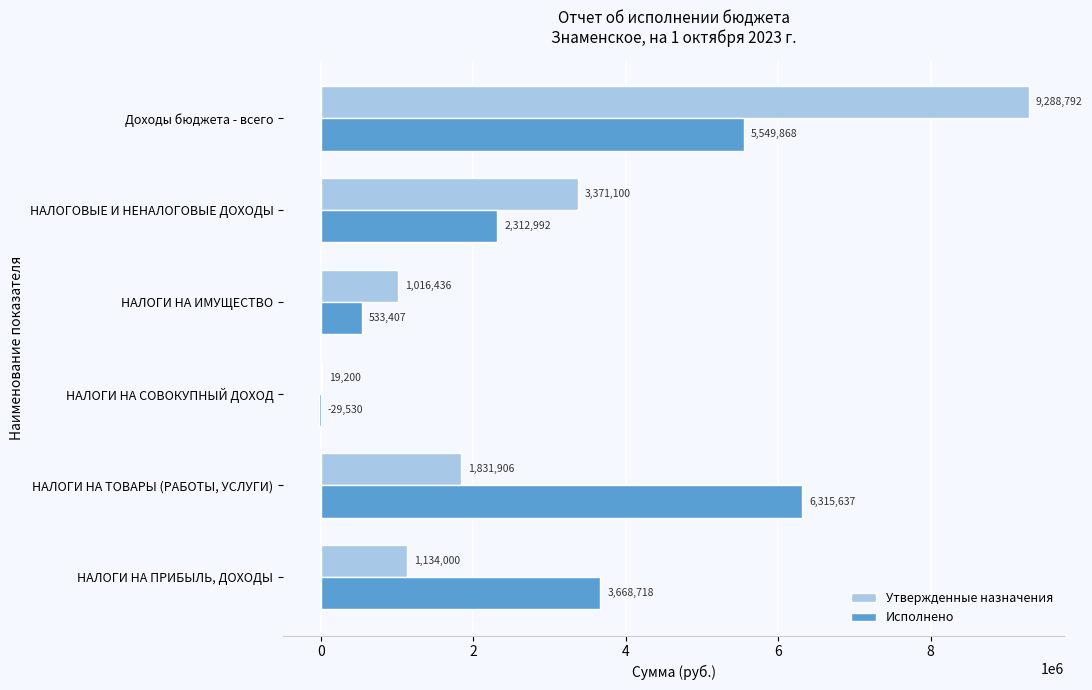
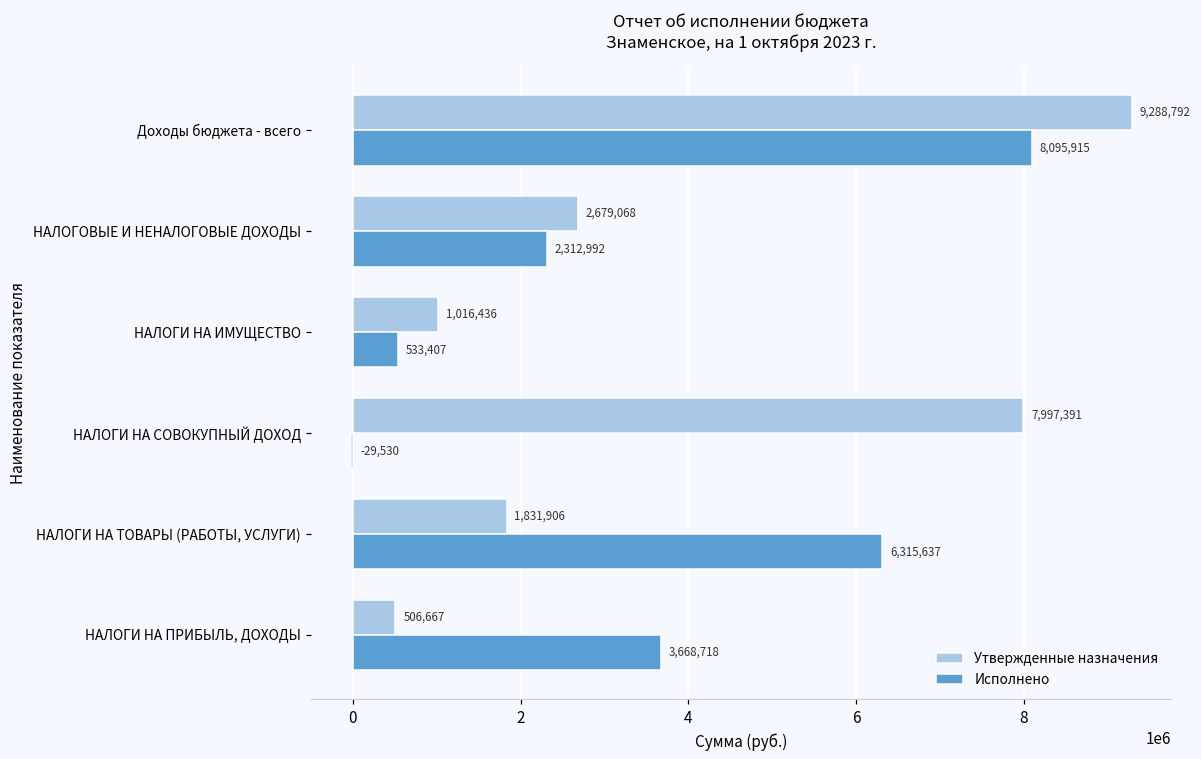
  {
    "Утвержденные назначения": {
      "Доходы бюджета - всего": "9,288,792",
-     "НАЛОГОВЫЕ И НЕНАЛОГОВЫЕ ДОХОДЫ": "3,371,100",
+     "НАЛОГОВЫЕ И НЕНАЛОГОВЫЕ ДОХОДЫ": "2,679,068",
      "НАЛОГИ НА ИМУЩЕСТВО": "1,016,436",
-     "НАЛОГИ НА СОВОКУПНЫЙ ДОХОД": "19,200",
+     "НАЛОГИ НА СОВОКУПНЫЙ ДОХОД": "7,997,391",
      "НАЛОГИ НА ТОВАРЫ (РАБОТЫ, УСЛУГИ)": "1,831,906",
-     "НАЛОГИ НА ПРИБЫЛЬ, ДОХОДЫ": "1,134,000"
+     "НАЛОГИ НА ПРИБЫЛЬ, ДОХОДЫ": "506,667"
    },
    "Исполнено": {
-     "Доходы бюджета - всего": "5,549,868",
+     "Доходы бюджета - всего": "8,095,915",
      "НАЛОГОВЫЕ И НЕНАЛОГОВЫЕ ДОХОДЫ": "2,312,992",
      "НАЛОГИ НА ИМУЩЕСТВО": "533,407",
      "НАЛОГИ НА СОВОКУПНЫЙ ДОХОД": "-29,530",
      "НАЛОГИ НА ТОВАРЫ (РАБОТЫ, УСЛУГИ)": "6,315,637",
      "НАЛОГИ НА ПРИБЫЛЬ, ДОХОДЫ": "3,668,718"
    }
  }
